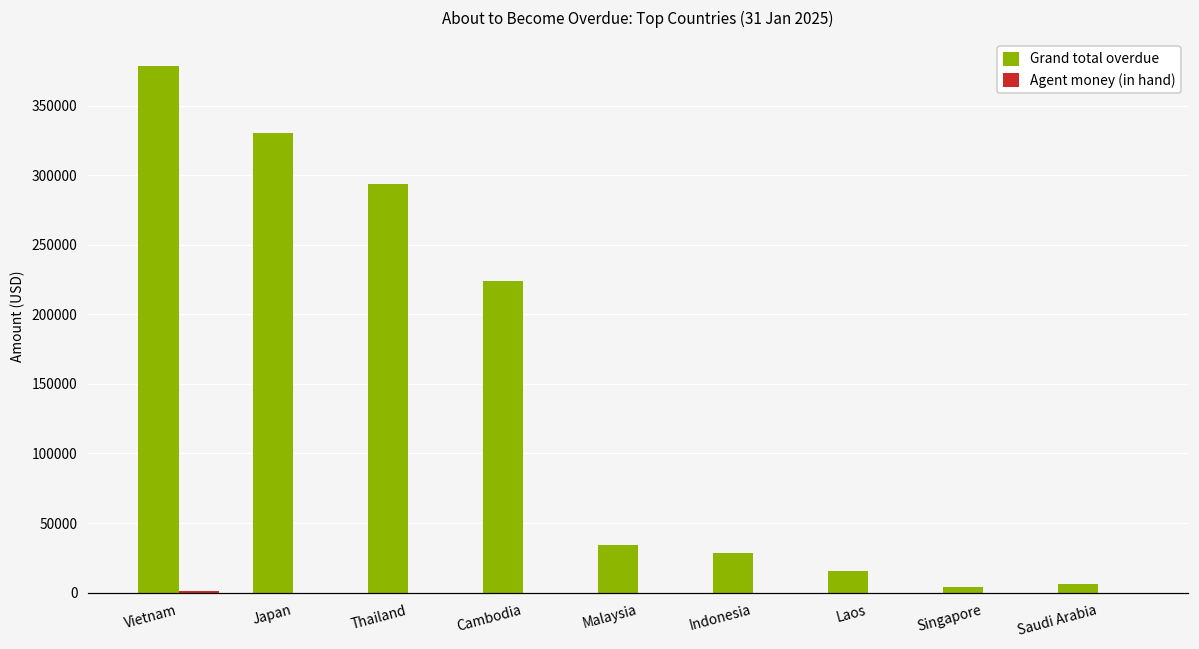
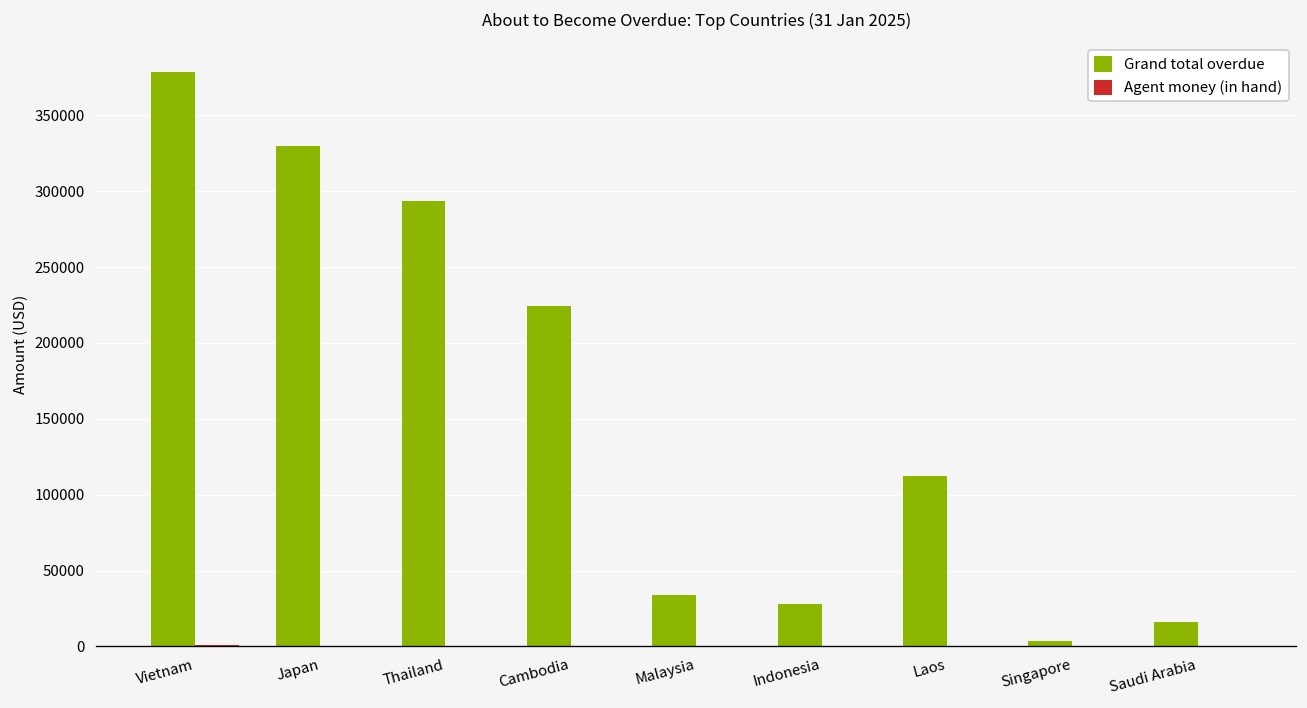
  {
    "Grand total overdue": {
      "Vietnam": 379000,
      "Japan": 330000,
      "Thailand": 293000,
      "Cambodia": 224000,
      "Malaysia": 34000,
      "Indonesia": 28000,
-     "Laos": 15000,
+     "Laos": 112000,
      "Singapore": 4000,
-     "Saudi Arabia": 6000
+     "Saudi Arabia": 16000
    },
    "Agent money (in hand)": {
      "Japan": 0,
      "Thailand": 0,
      "Cambodia": 0,
      "Malaysia": 0,
      "Indonesia": 0,
      "Laos": 0,
      "Singapore": 0,
      "Saudi Arabia": 0
    }
  }
